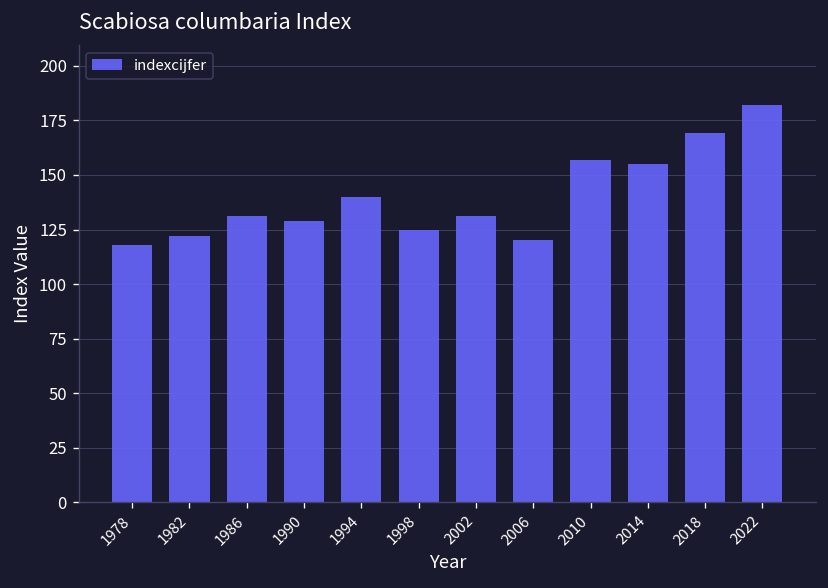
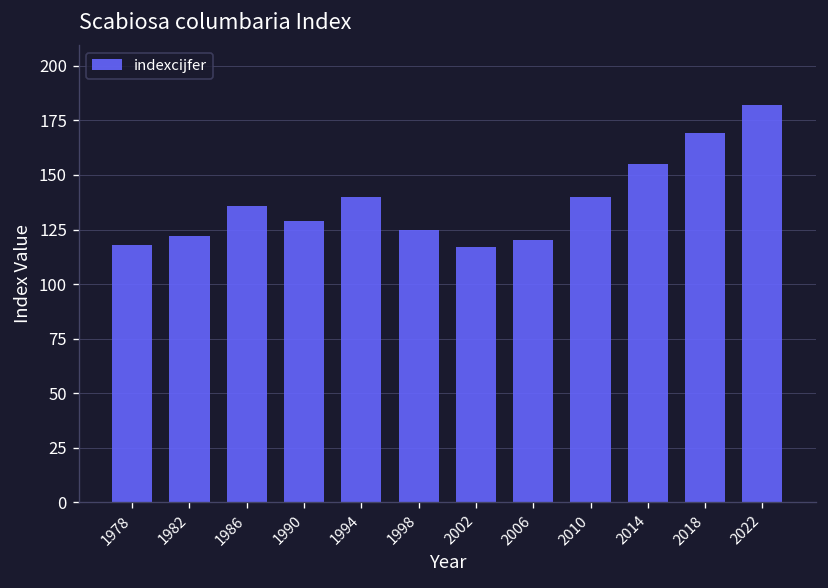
  {
    "1978": 118,
    "1982": 122,
-   "1986": 131,
+   "1986": 136,
    "1990": 129,
    "1994": 140,
    "1998": 125,
-   "2002": 131,
+   "2002": 117,
    "2006": 120,
-   "2010": 157,
+   "2010": 140,
    "2014": 155,
    "2018": 169,
    "2022": 182
  }
